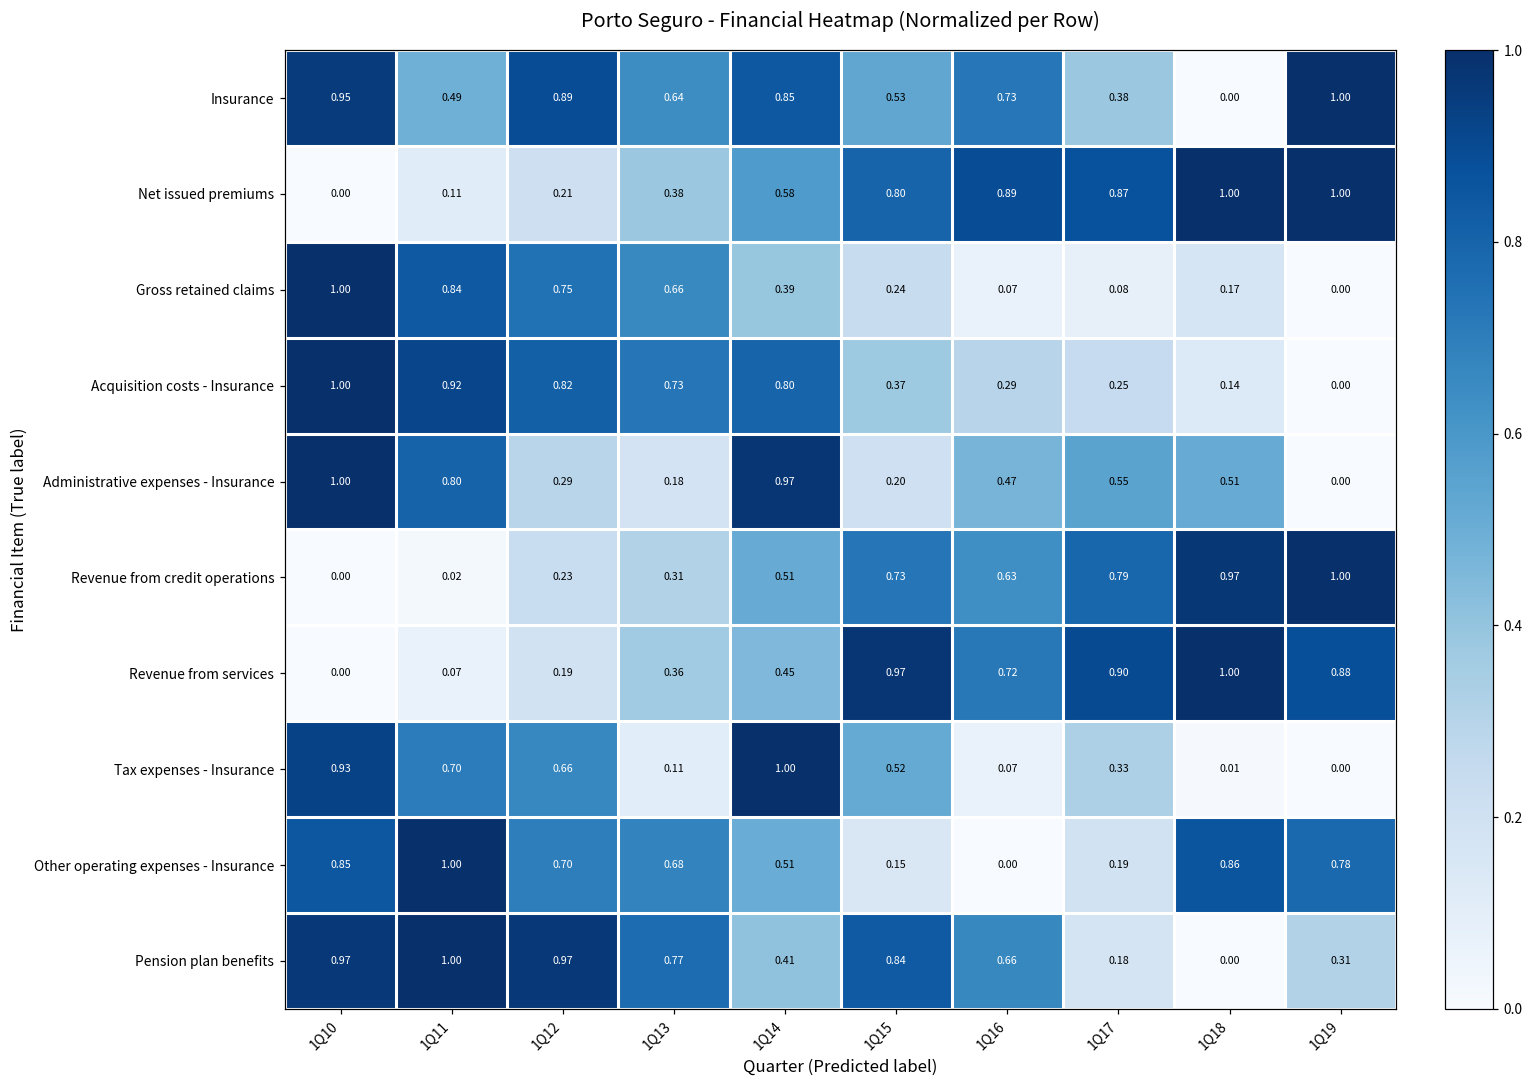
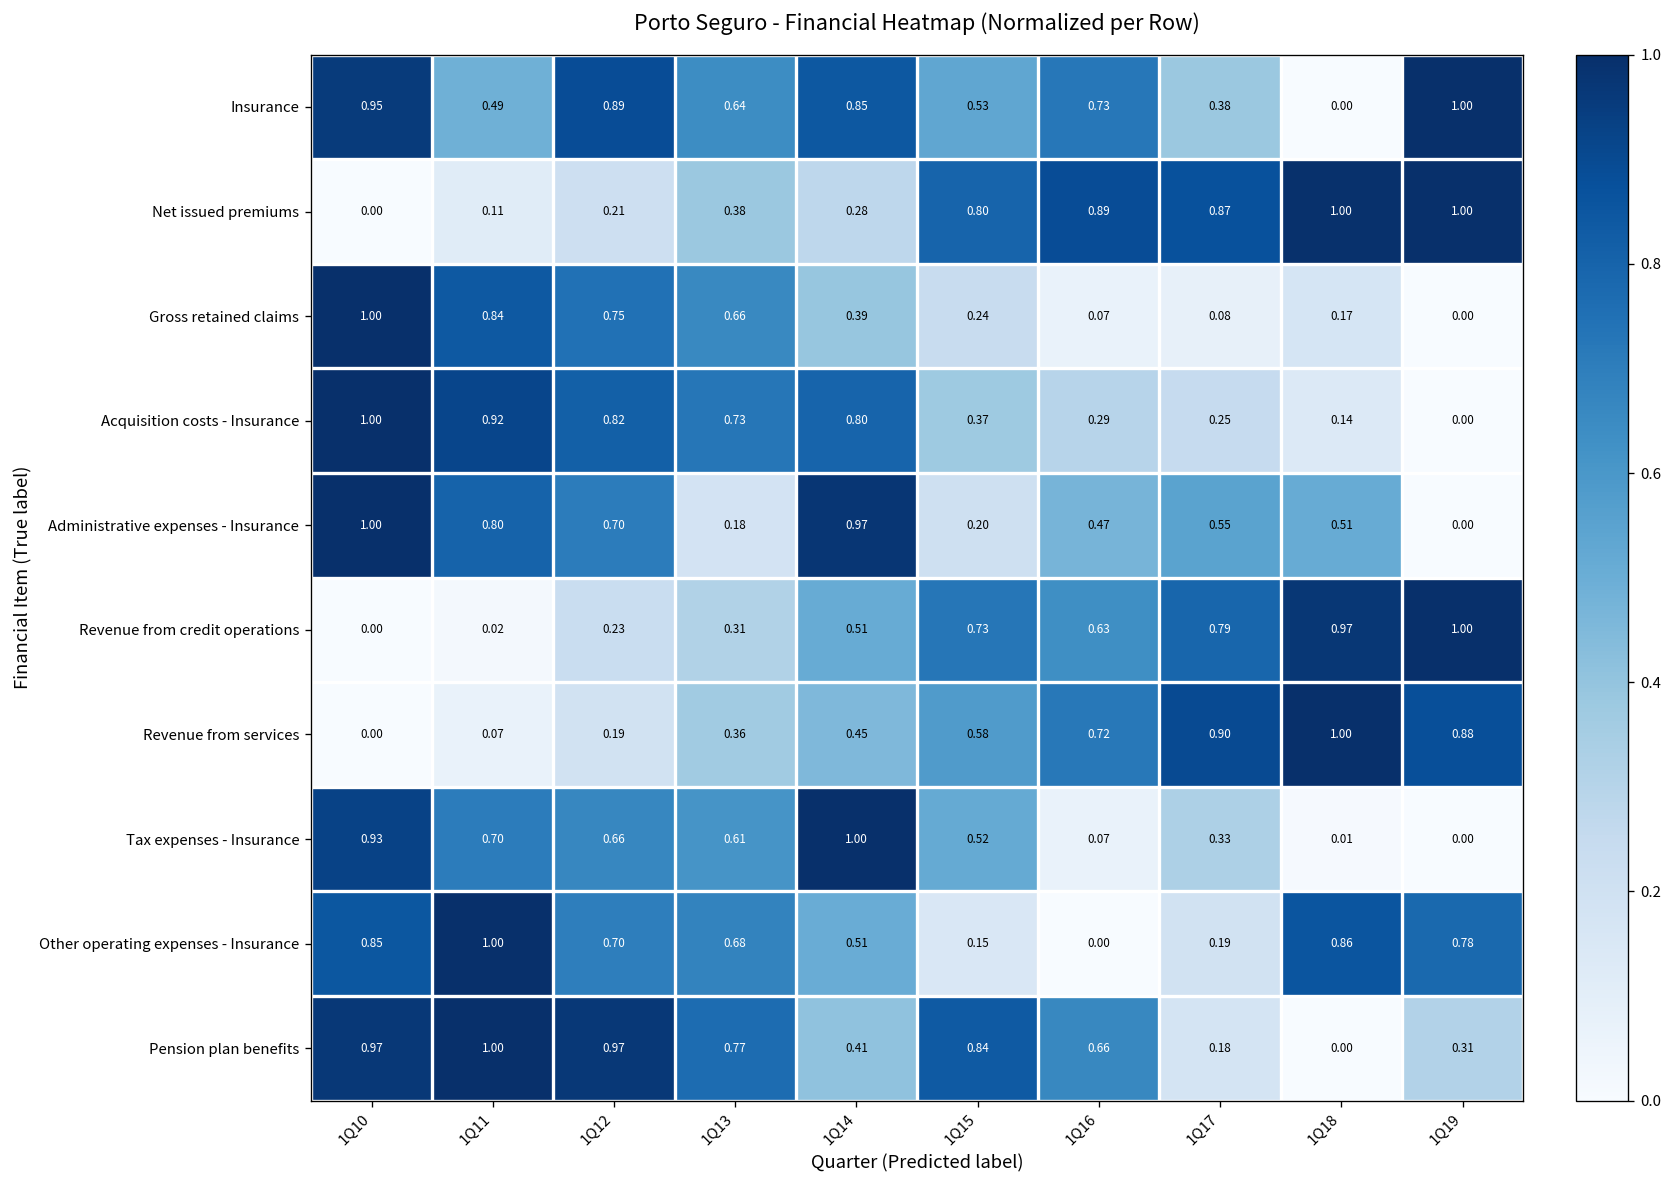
  {
    "Insurance": {
      "1Q10": 0.95,
      "1Q11": 0.49,
      "1Q12": 0.89,
      "1Q13": 0.64,
      "1Q14": 0.85,
      "1Q15": 0.53,
      "1Q16": 0.73,
      "1Q17": 0.38,
      "1Q18": 0.00,
      "1Q19": 1.00
    },
    "Net issued premiums": {
      "1Q10": 0.00,
      "1Q11": 0.11,
      "1Q12": 0.21,
      "1Q13": 0.38,
-     "1Q14": 0.58,
+     "1Q14": 0.28,
      "1Q15": 0.80,
      "1Q16": 0.89,
      "1Q17": 0.87,
      "1Q18": 1.00,
      "1Q19": 1.00
    },
    "Gross retained claims": {
      "1Q10": 1.00,
      "1Q11": 0.84,
      "1Q12": 0.75,
      "1Q13": 0.66,
      "1Q14": 0.39,
      "1Q15": 0.24,
      "1Q16": 0.07,
      "1Q17": 0.08,
      "1Q18": 0.17,
      "1Q19": 0.00
    },
    "Acquisition costs - Insurance": {
      "1Q10": 1.00,
      "1Q11": 0.92,
      "1Q12": 0.82,
      "1Q13": 0.73,
      "1Q14": 0.80,
      "1Q15": 0.37,
      "1Q16": 0.29,
      "1Q17": 0.25,
      "1Q18": 0.14,
      "1Q19": 0.00
    },
    "Administrative expenses - Insurance": {
      "1Q10": 1.00,
      "1Q11": 0.80,
-     "1Q12": 0.29,
+     "1Q12": 0.70,
      "1Q13": 0.18,
      "1Q14": 0.97,
      "1Q15": 0.20,
      "1Q16": 0.47,
      "1Q17": 0.55,
      "1Q18": 0.51,
      "1Q19": 0.00
    },
    "Revenue from credit operations": {
      "1Q10": 0.00,
      "1Q11": 0.02,
      "1Q12": 0.23,
      "1Q13": 0.31,
      "1Q14": 0.51,
      "1Q15": 0.73,
      "1Q16": 0.63,
      "1Q17": 0.79,
      "1Q18": 0.97,
      "1Q19": 1.00
    },
    "Revenue from services": {
      "1Q10": 0.00,
      "1Q11": 0.07,
      "1Q12": 0.19,
      "1Q13": 0.36,
      "1Q14": 0.45,
-     "1Q15": 0.97,
+     "1Q15": 0.58,
      "1Q16": 0.72,
      "1Q17": 0.90,
      "1Q18": 1.00,
      "1Q19": 0.88
    },
    "Tax expenses - Insurance": {
      "1Q10": 0.93,
      "1Q11": 0.70,
      "1Q12": 0.66,
-     "1Q13": 0.11,
+     "1Q13": 0.61,
      "1Q14": 1.00,
      "1Q15": 0.52,
      "1Q16": 0.07,
      "1Q17": 0.33,
      "1Q18": 0.01,
      "1Q19": 0.00
    },
    "Other operating expenses - Insurance": {
      "1Q10": 0.85,
      "1Q11": 1.00,
      "1Q12": 0.70,
      "1Q13": 0.68,
      "1Q14": 0.51,
      "1Q15": 0.15,
      "1Q16": 0.00,
      "1Q17": 0.19,
      "1Q18": 0.86,
      "1Q19": 0.78
    },
    "Pension plan benefits": {
      "1Q10": 0.97,
      "1Q11": 1.00,
      "1Q12": 0.97,
      "1Q13": 0.77,
      "1Q14": 0.41,
      "1Q15": 0.84,
      "1Q16": 0.66,
      "1Q17": 0.18,
      "1Q18": 0.00,
      "1Q19": 0.31
    }
  }
